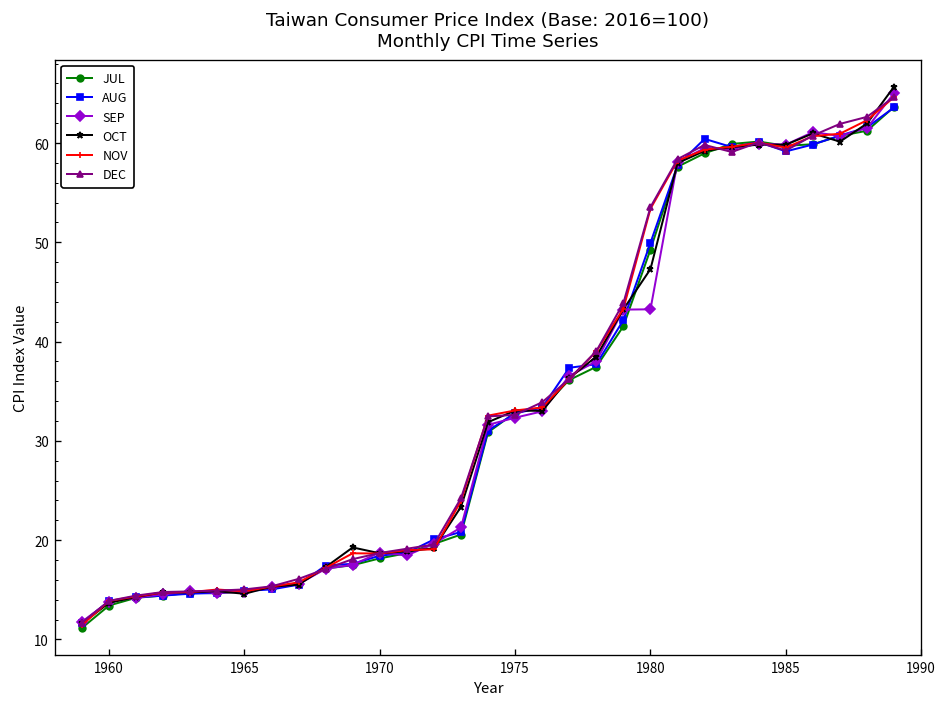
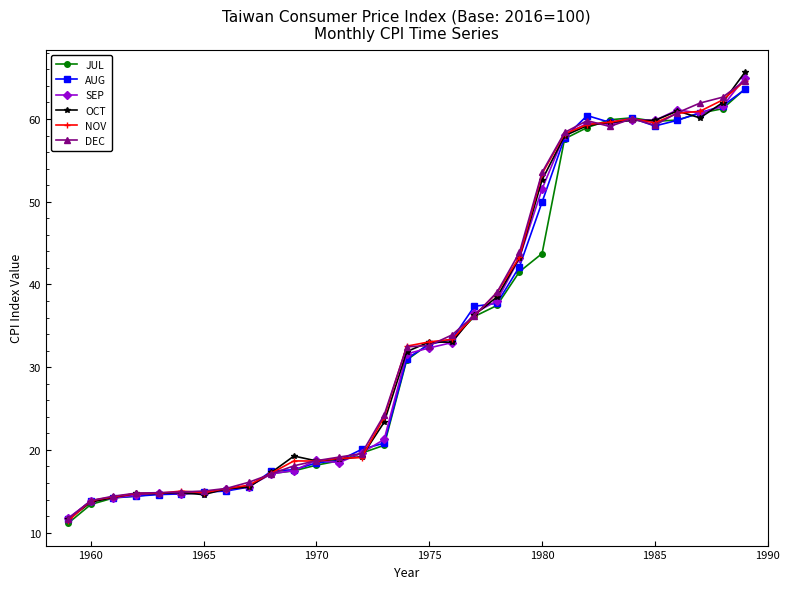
  {
    "JUL": {
-     "1980": 49
+     "1980": 44
    },
    "AUG": {
      "1980": 50
    },
    "SEP": {
-     "1980": 43
+     "1980": 52
    },
    "OCT": {
-     "1980": 47
+     "1980": 53
    }
  }
